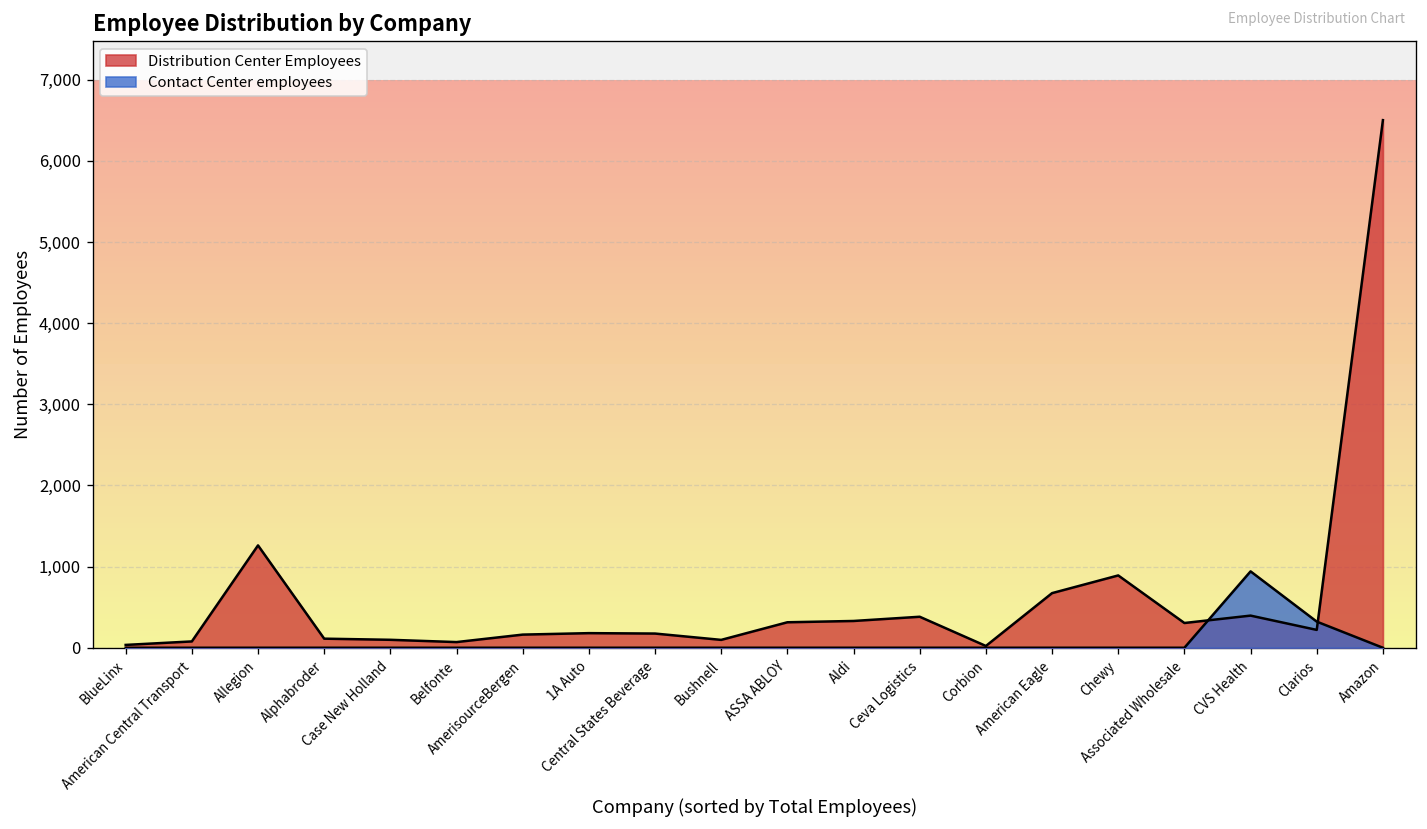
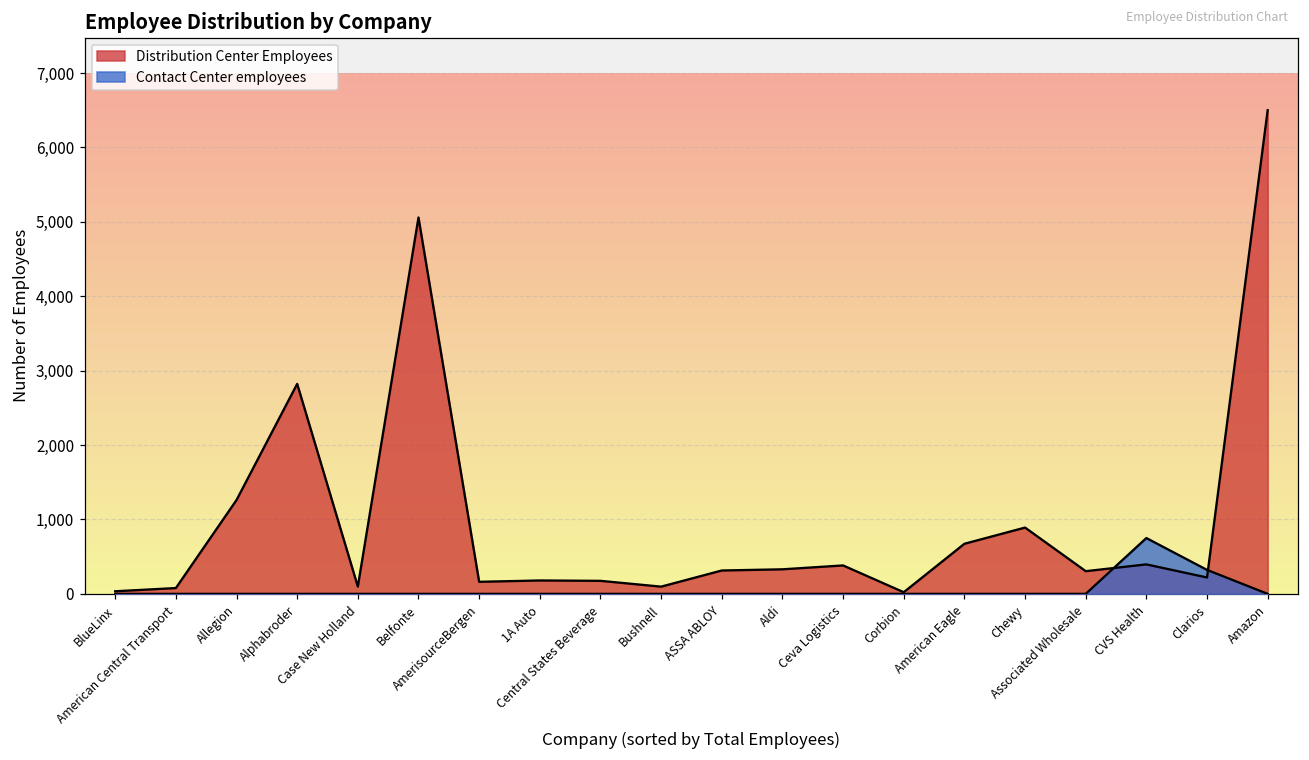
  {
    "Distribution Center Employees": {
      "American Central Transport": "100",
      "Allegion": "1,300",
-     "Alphabroder": "100",
+     "Alphabroder": "2,800",
      "Case New Holland": "100",
-     "Belfonte": "100",
+     "Belfonte": "5,100",
      "AmerisourceBergen": "200",
      "1A Auto": "200",
      "Central States Beverage": "200",
      "Bushnell": "100",
      "ASSA ABLOY": "300",
      "Aldi": "300",
      "Ceva Logistics": "400",
      "American Eagle": "700",
      "Chewy": "900",
      "Associated Wholesale": "300",
      "CVS Health": "400",
      "Clarios": "200",
      "Amazon": "6,500"
    },
    "Contact Center employees": {
      "American Central Transport": "0",
      "Allegion": "0",
      "Alphabroder": "0",
      "Case New Holland": "0",
      "Belfonte": "0",
      "AmerisourceBergen": "0",
      "1A Auto": "0",
      "Central States Beverage": "0",
      "Bushnell": "0",
      "ASSA ABLOY": "0",
      "Aldi": "0",
      "Ceva Logistics": "0",
      "American Eagle": "0",
      "Chewy": "0",
      "Associated Wholesale": "0",
-     "CVS Health": "900",
+     "CVS Health": "800",
      "Clarios": "300",
      "Amazon": "0"
    }
  }
